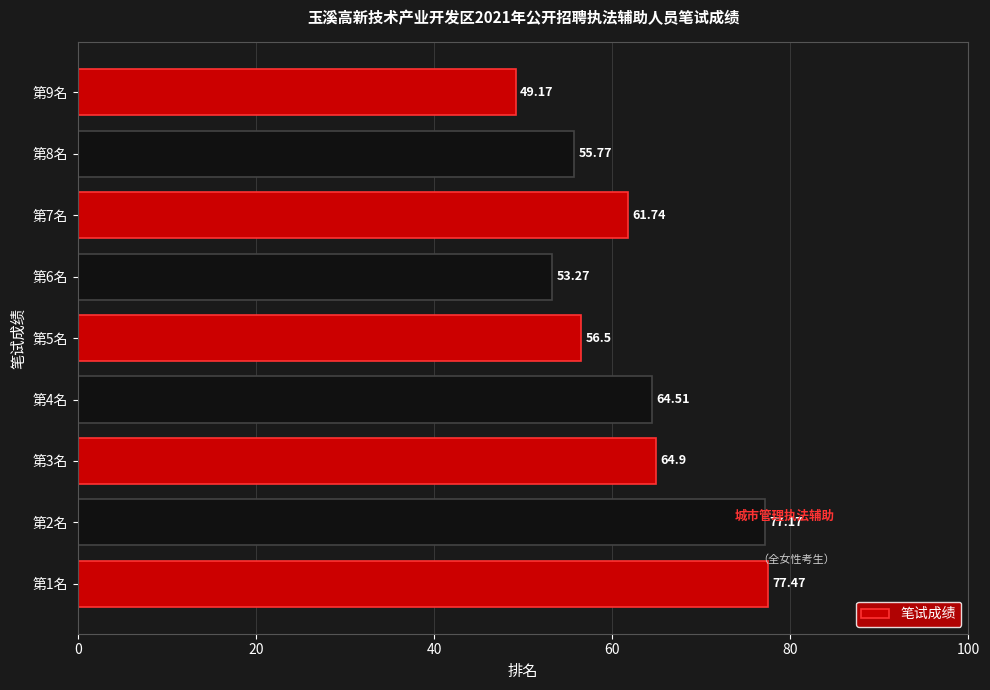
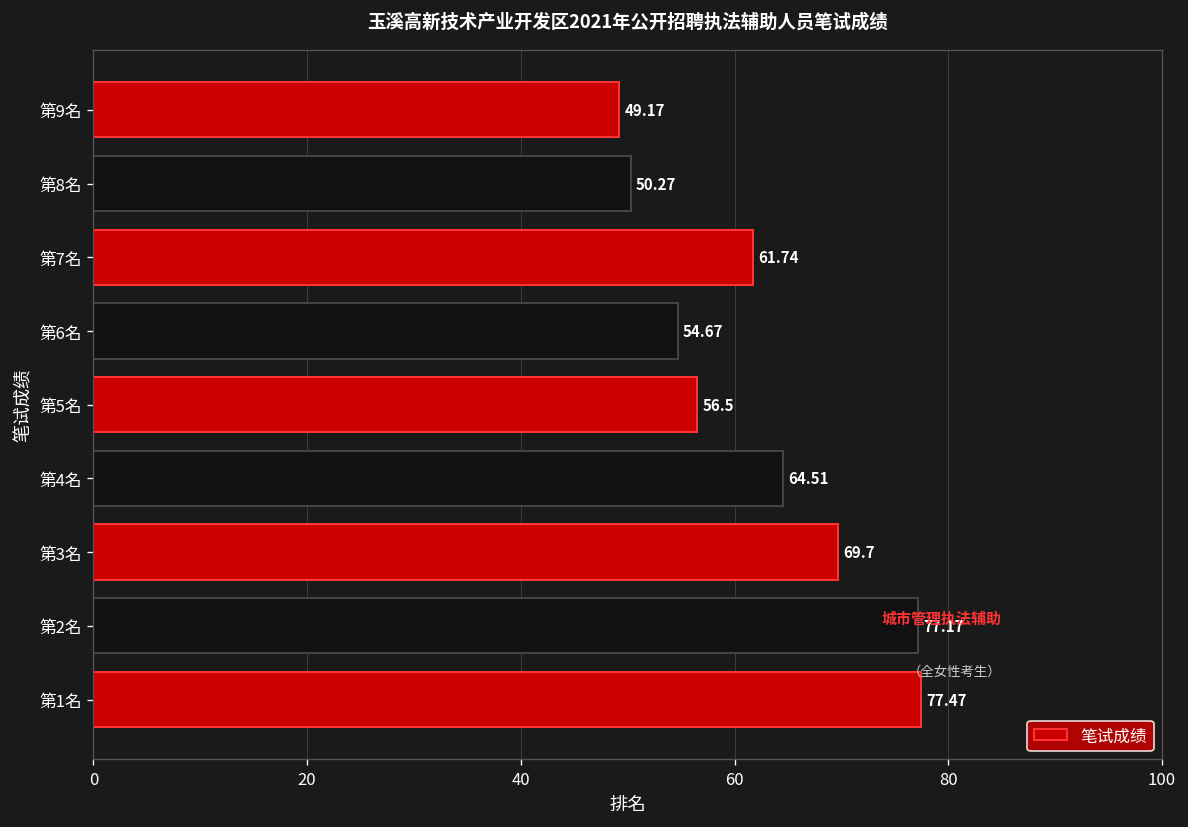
  {
    "第9名": 49.17,
-   "第8名": 55.77,
+   "第8名": 50.27,
    "第7名": 61.74,
-   "第6名": 53.27,
+   "第6名": 54.67,
    "第5名": 56.5,
    "第4名": 64.51,
-   "第3名": 64.9,
+   "第3名": 69.7,
    "第1名": 77.47
  }
